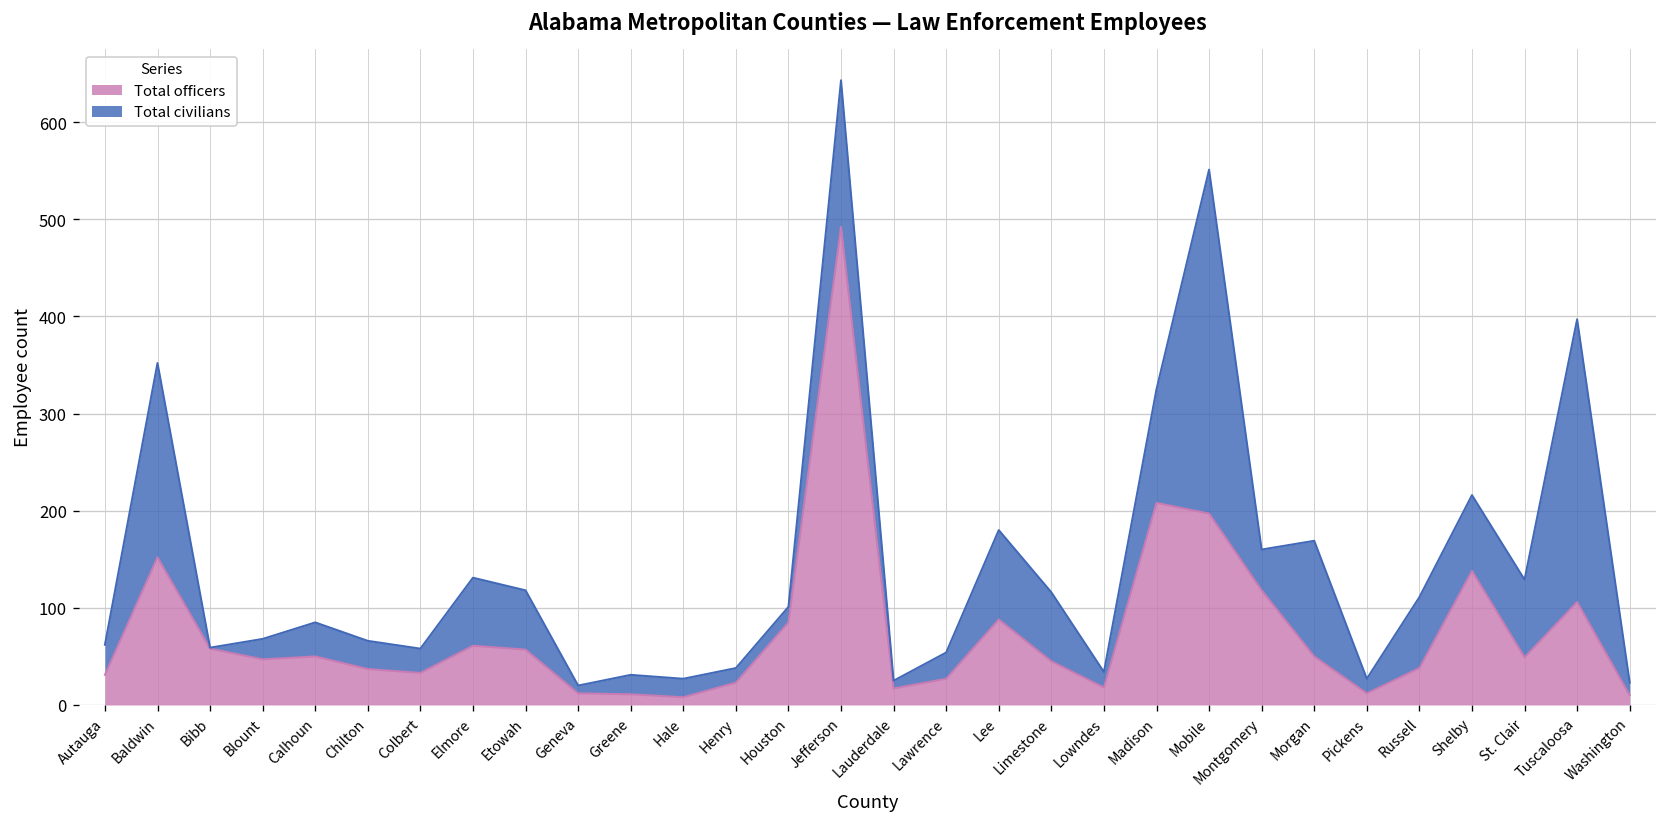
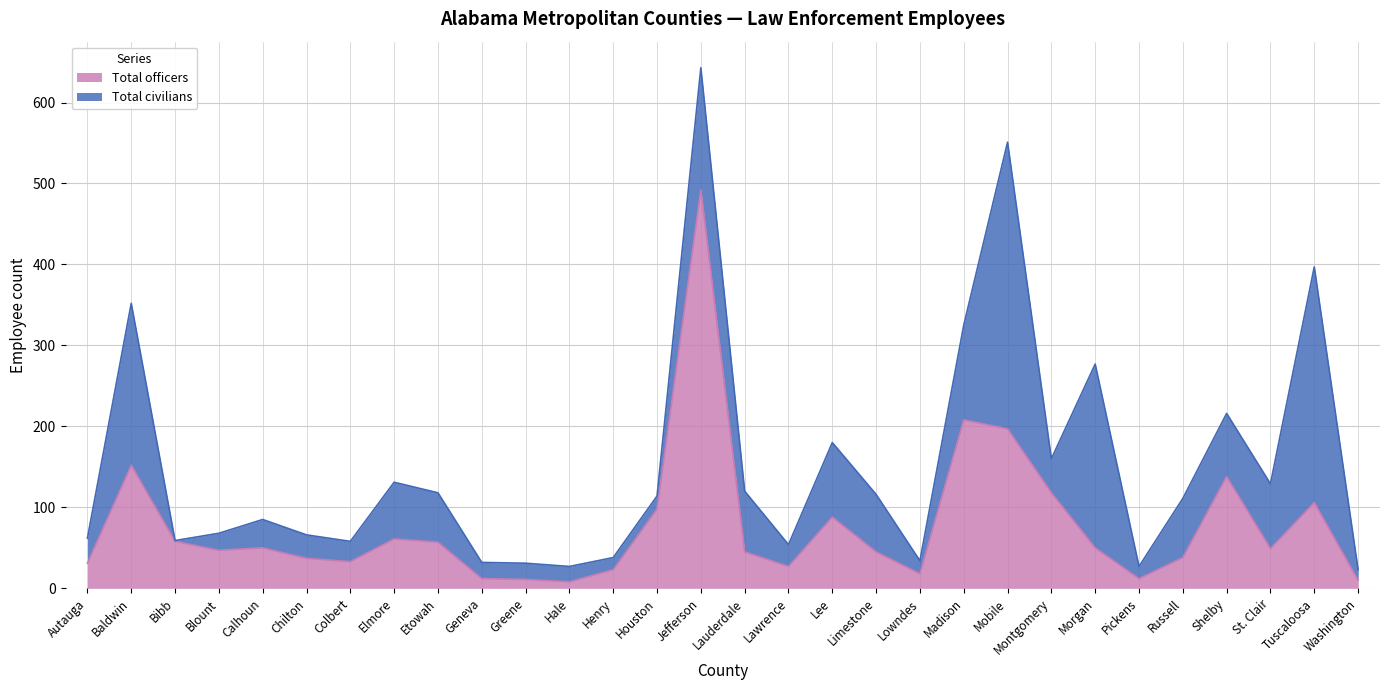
  {
    "Total officers": {
      "Autauga": 30,
      "Baldwin": 150,
      "Blount": 50,
      "Calhoun": 50,
      "Chilton": 40,
      "Colbert": 30,
      "Elmore": 60,
      "Etowah": 60,
      "Geneva": 10,
      "Greene": 10,
      "Hale": 10,
      "Henry": 20,
-     "Houston": 90,
+     "Houston": 100,
      "Jefferson": 490,
-     "Lauderdale": 20,
+     "Lauderdale": 50,
      "Lawrence": 30,
      "Lee": 90,
      "Limestone": 50,
      "Lowndes": 20,
      "Madison": 210,
      "Mobile": 200,
      "Montgomery": 120,
      "Morgan": 50,
      "Pickens": 10,
      "Russell": 40,
      "Shelby": 140,
      "St. Clair": 50,
      "Tuscaloosa": 110,
      "Washington": 10
    },
    "Total civilians": {
      "Autauga": 30,
      "Baldwin": 200,
      "Blount": 20,
      "Calhoun": 40,
      "Chilton": 30,
      "Colbert": 30,
      "Elmore": 70,
      "Etowah": 60,
-     "Geneva": 10,
+     "Geneva": 20,
      "Greene": 20,
      "Hale": 20,
      "Henry": 20,
      "Houston": 20,
      "Jefferson": 150,
-     "Lauderdale": 10,
+     "Lauderdale": 80,
      "Lawrence": 30,
      "Lee": 90,
      "Limestone": 70,
      "Lowndes": 20,
      "Madison": 120,
      "Mobile": 350,
      "Montgomery": 40,
-     "Morgan": 120,
+     "Morgan": 230,
      "Pickens": 20,
      "Russell": 70,
      "Shelby": 80,
      "St. Clair": 80,
      "Tuscaloosa": 290,
      "Washington": 10
    }
  }
